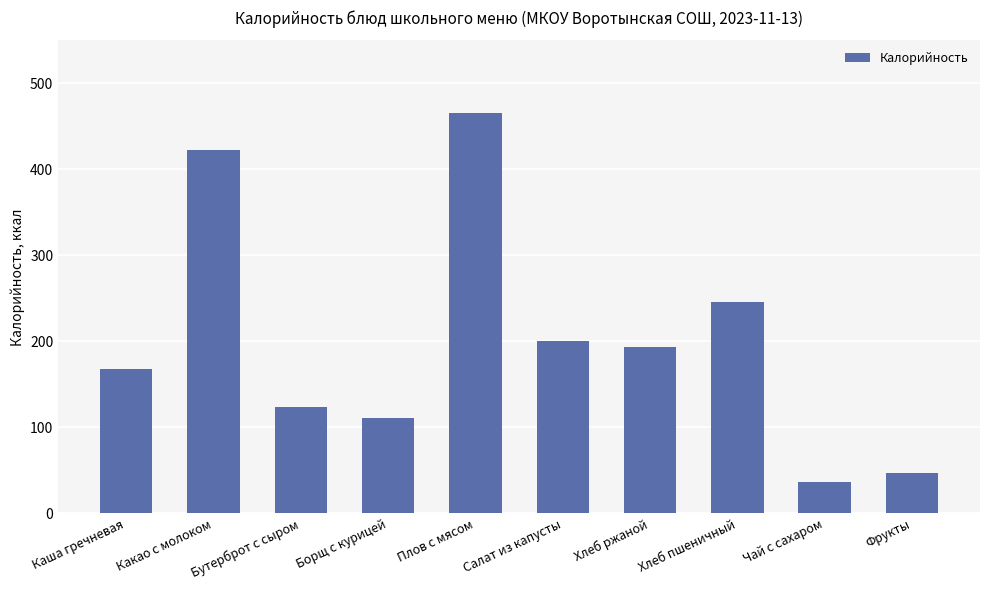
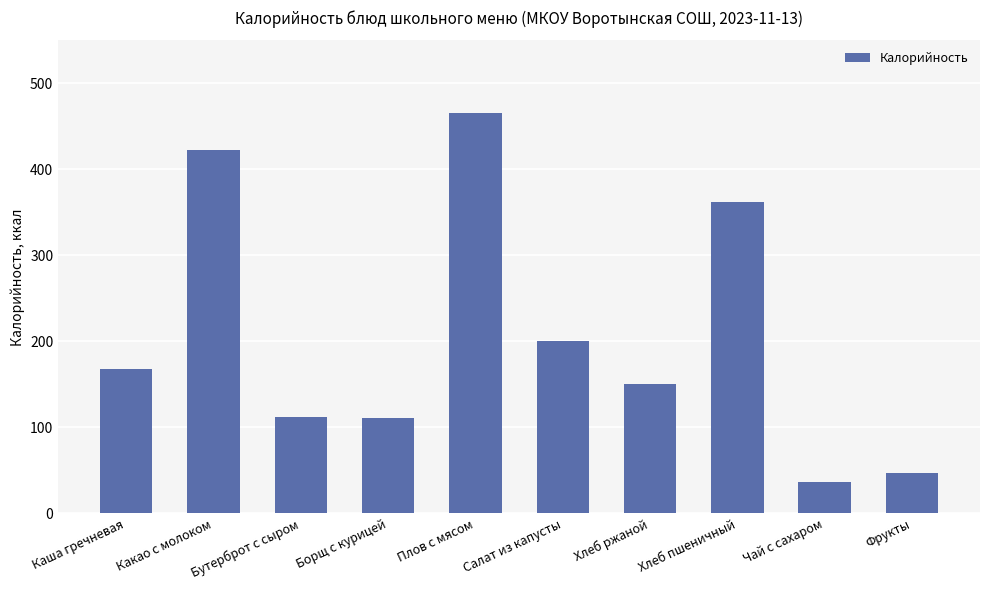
  {
    "Каша гречневая": 170,
    "Какао с молоком": 420,
-   "Бутерброт с сыром": 120,
+   "Бутерброт с сыром": 110,
    "Борщ с курицей": 110,
    "Плов с мясом": 470,
    "Салат из капусты": 200,
-   "Хлеб ржаной": 190,
-   "Хлеб пшеничный": 250,
+   "Хлеб ржаной": 150,
+   "Хлеб пшеничный": 360,
    "Чай с сахаром": 40,
    "Фрукты": 50
  }
